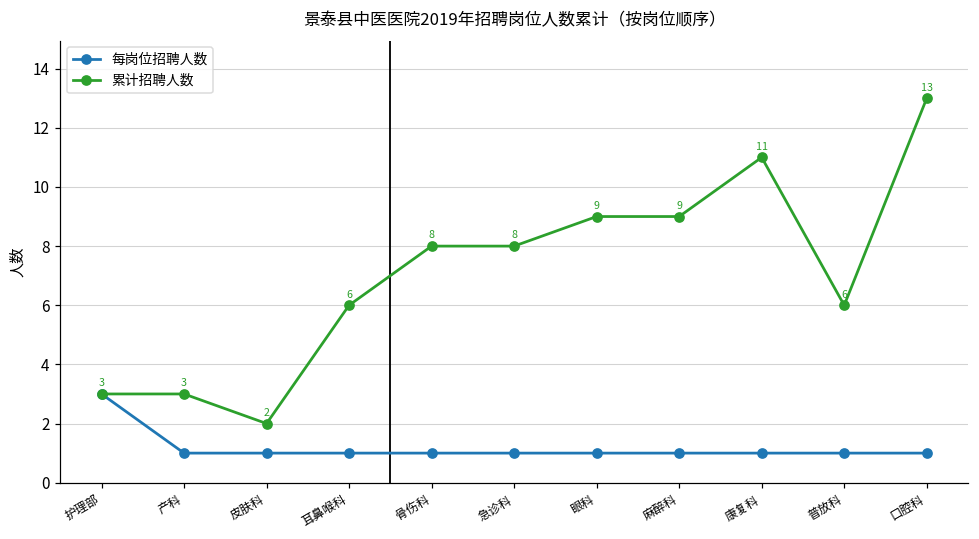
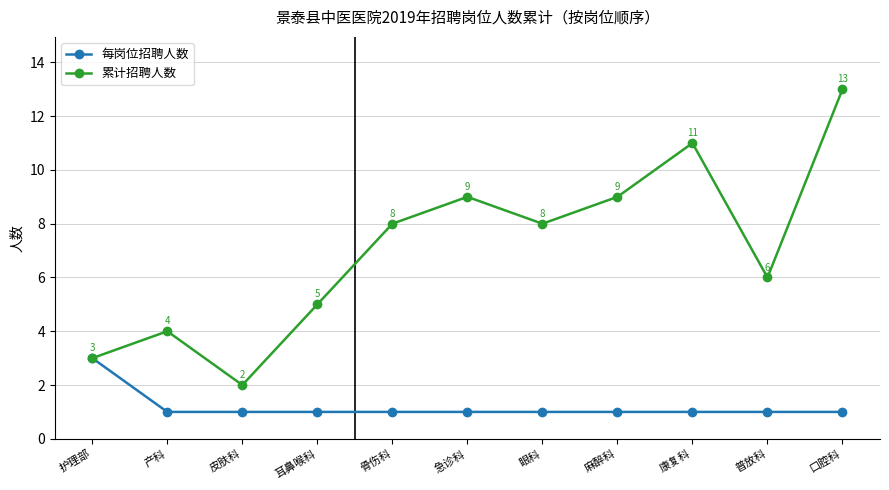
  {
    "每岗位招聘人数": {
      "产科": 1.0,
      "皮肤科": 1.0,
      "耳鼻喉科": 1.0,
      "骨伤科": 1.0,
      "急诊科": 1.0,
      "眼科": 1.0,
      "麻醉科": 1.0,
      "康复科": 1.0,
      "普放科": 1.0,
      "口腔科": 1.0
    },
    "累计招聘人数": {
-     "产科": 3,
+     "产科": 4,
      "皮肤科": 2,
-     "耳鼻喉科": 6,
+     "耳鼻喉科": 5,
      "骨伤科": 8,
-     "急诊科": 8,
-     "眼科": 9,
+     "急诊科": 9,
+     "眼科": 8,
      "麻醉科": 9,
      "康复科": 11,
      "普放科": 6,
      "口腔科": 13
    }
  }
